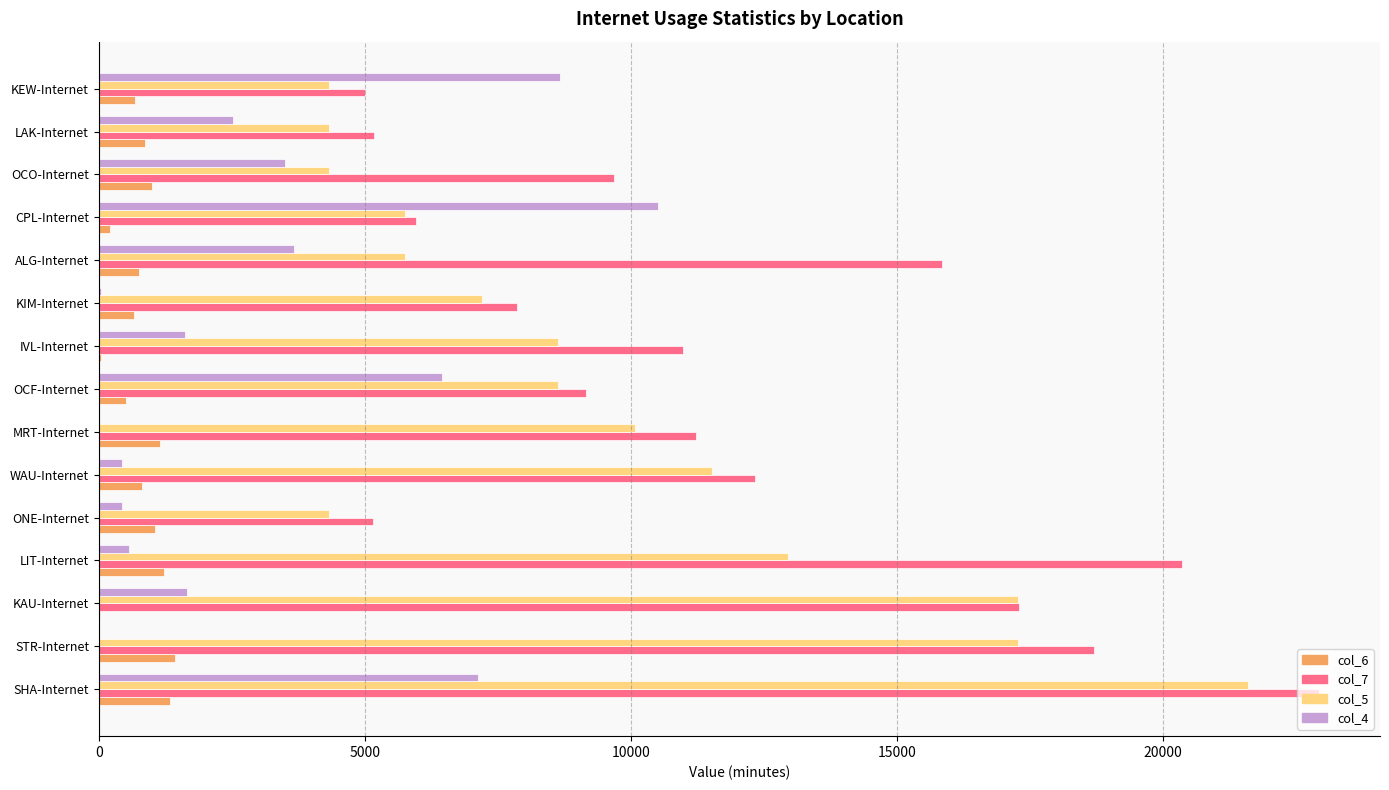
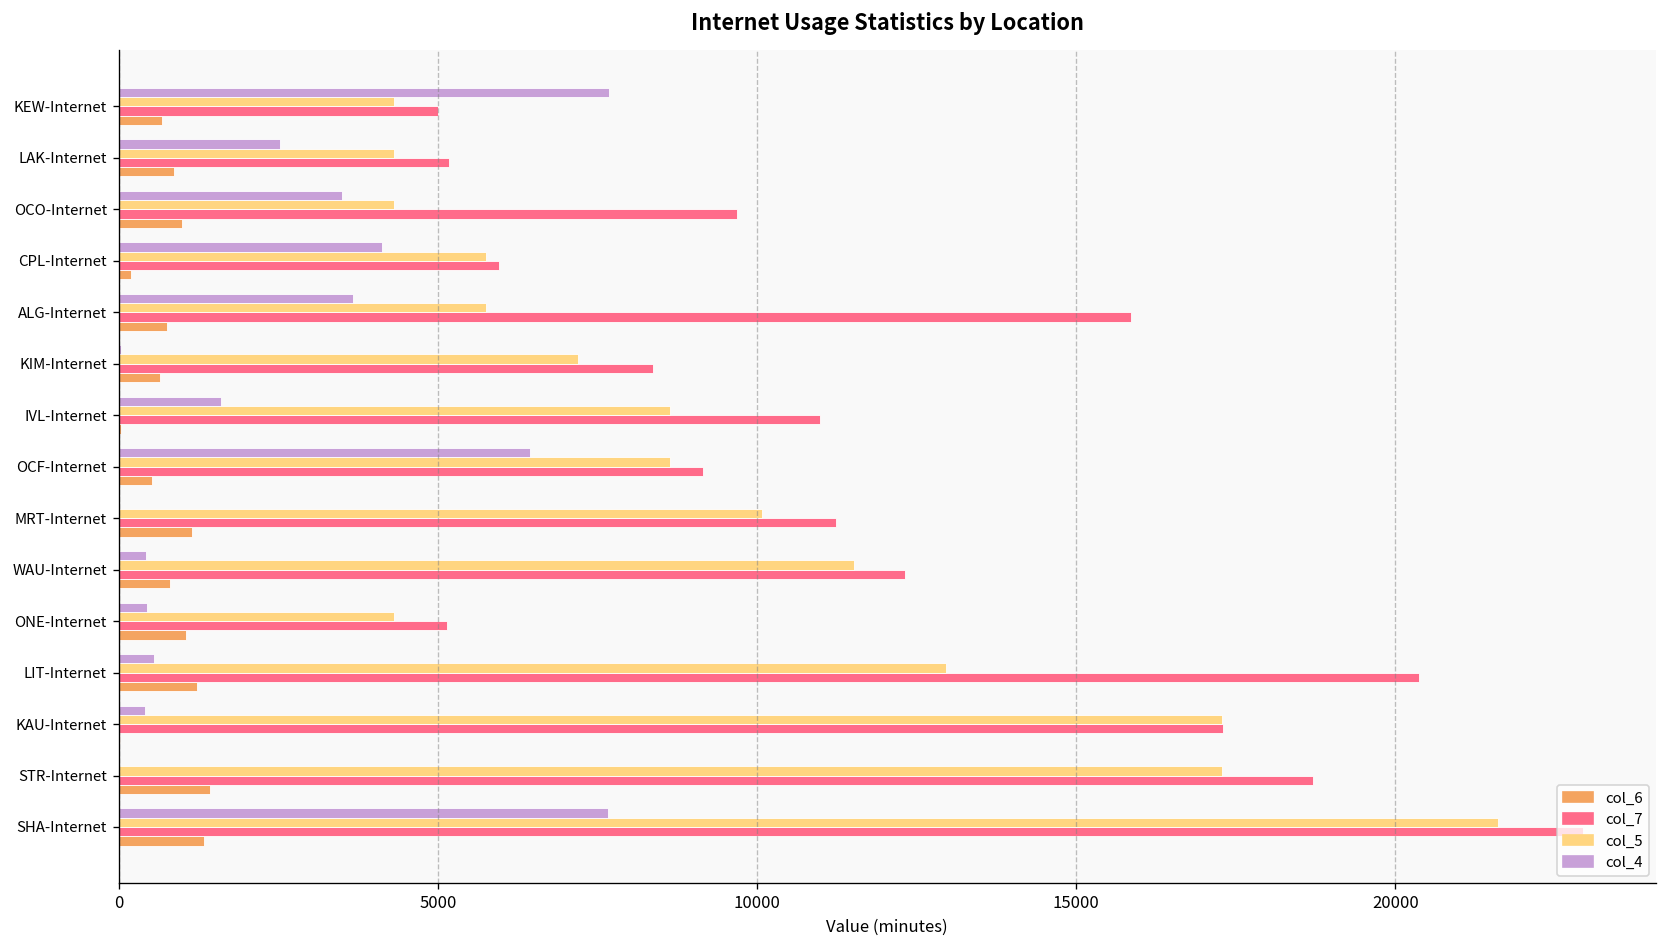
  {
    "col_7": {
      "KEW-Internet": 5000,
      "LAK-Internet": 5200,
      "OCO-Internet": 9700,
      "CPL-Internet": 6000,
      "ALG-Internet": 15900,
-     "KIM-Internet": 7900,
+     "KIM-Internet": 8400,
      "IVL-Internet": 11000,
      "OCF-Internet": 9200,
      "MRT-Internet": 11200,
      "WAU-Internet": 12300,
      "ONE-Internet": 5100,
      "LIT-Internet": 20400,
      "KAU-Internet": 17300,
      "STR-Internet": 18700
    },
    "col_4": {
-     "KEW-Internet": 8700,
+     "KEW-Internet": 7700,
      "LAK-Internet": 2500,
      "OCO-Internet": 3500,
-     "CPL-Internet": 10500,
+     "CPL-Internet": 4100,
      "ALG-Internet": 3700,
      "IVL-Internet": 1600,
      "OCF-Internet": 6400,
      "MRT-Internet": 0,
      "WAU-Internet": 400,
      "ONE-Internet": 400,
      "LIT-Internet": 600,
-     "KAU-Internet": 1700,
+     "KAU-Internet": 400,
      "STR-Internet": 0,
-     "SHA-Internet": 7100
+     "SHA-Internet": 7700
    }
  }
